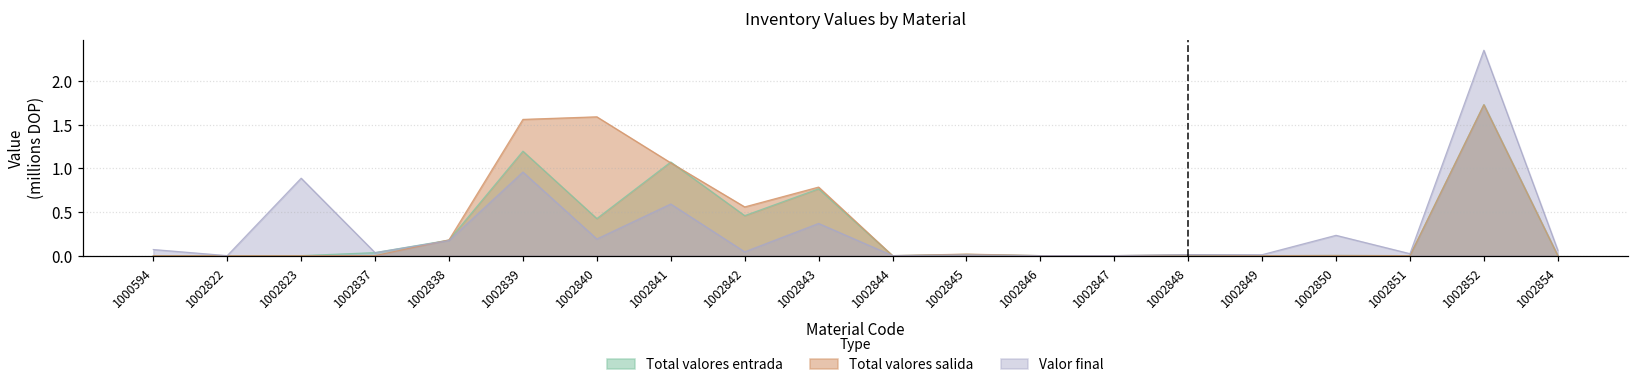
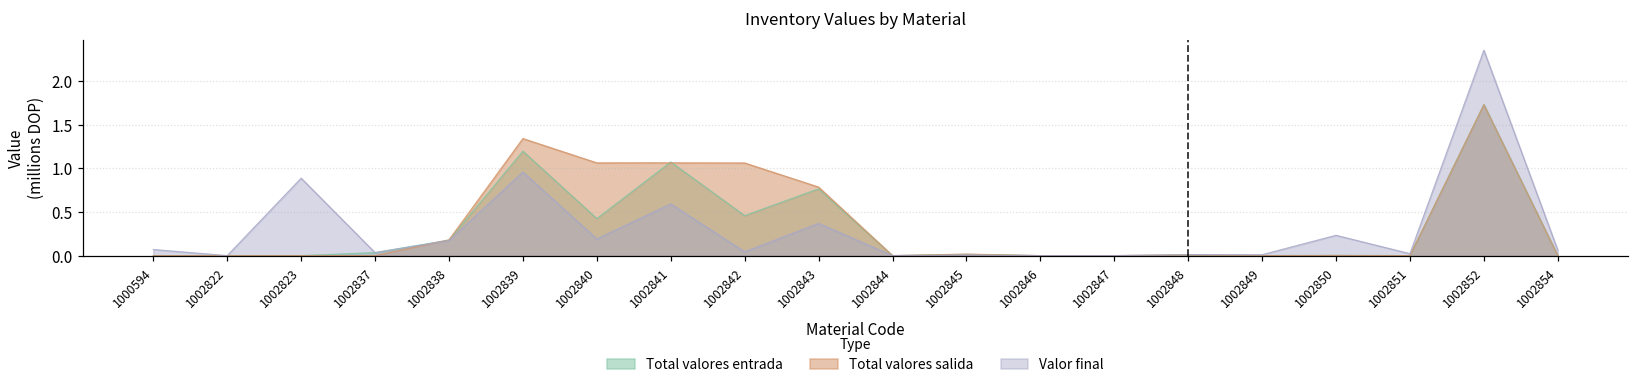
  {
    "Total valores salida": {
      "1002837": 0.0,
-     "1002839": 1.6,
-     "1002840": 1.6,
-     "1002842": 0.6
+     "1002839": 1.3,
+     "1002840": 1.1,
+     "1002842": 1.1
    }
  }
